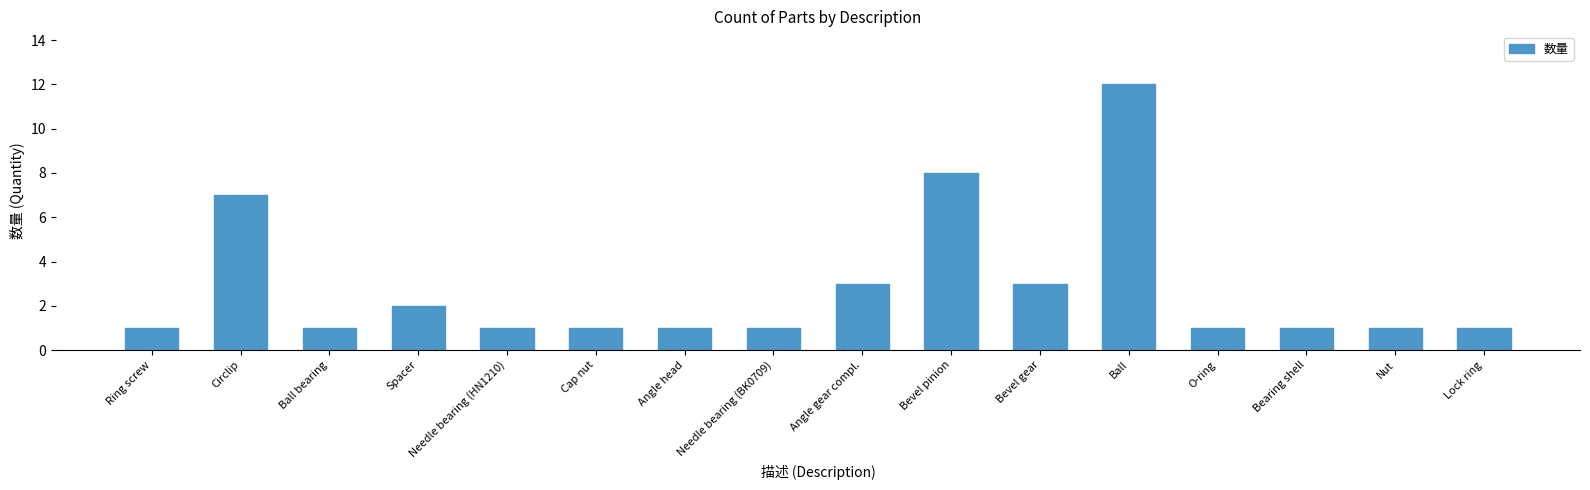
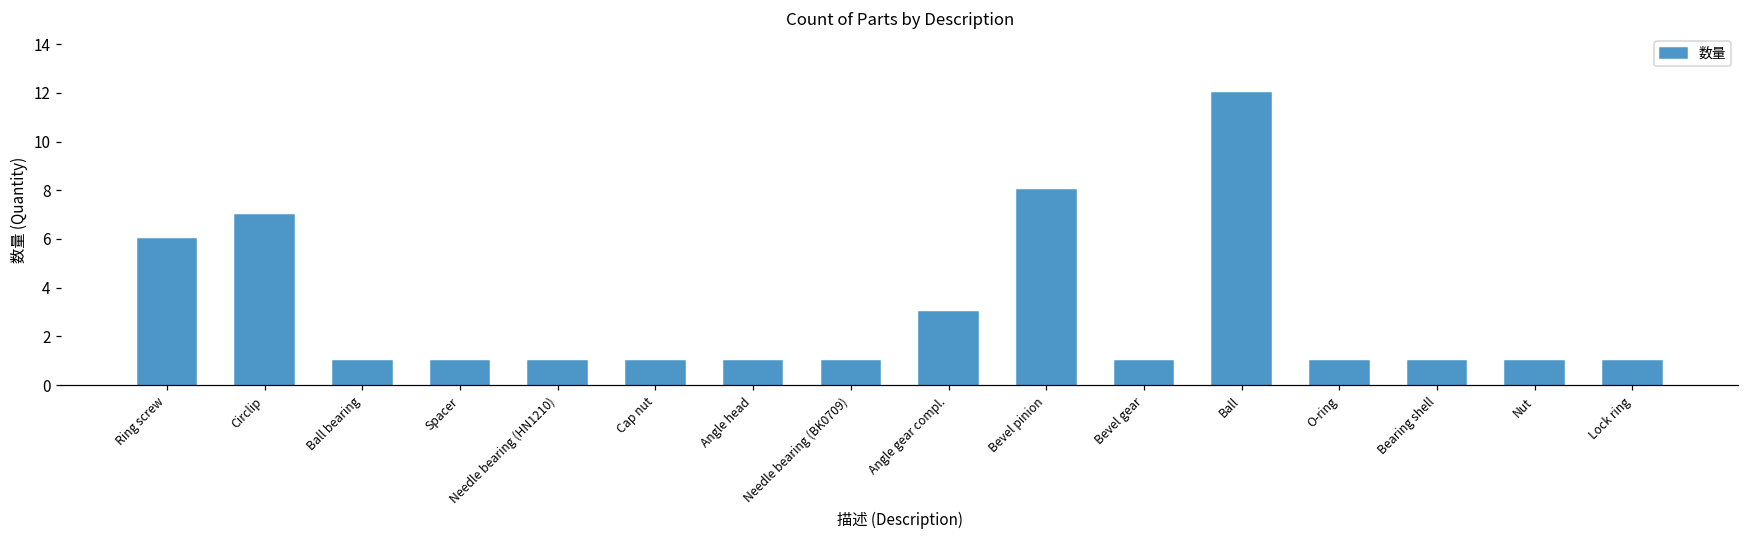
  {
-   "Ring screw": 1,
+   "Ring screw": 6,
    "Circlip": 7,
    "Ball bearing": 1,
-   "Spacer": 2,
+   "Spacer": 1,
    "Needle bearing (HN1210)": 1,
    "Cap nut": 1,
    "Angle head": 1,
    "Needle bearing (BK0709)": 1,
    "Angle gear compl.": 3,
    "Bevel pinion": 8,
-   "Bevel gear": 3,
+   "Bevel gear": 1,
    "Ball": 12,
    "O-ring": 1,
    "Bearing shell": 1,
    "Nut": 1,
    "Lock ring": 1
  }
